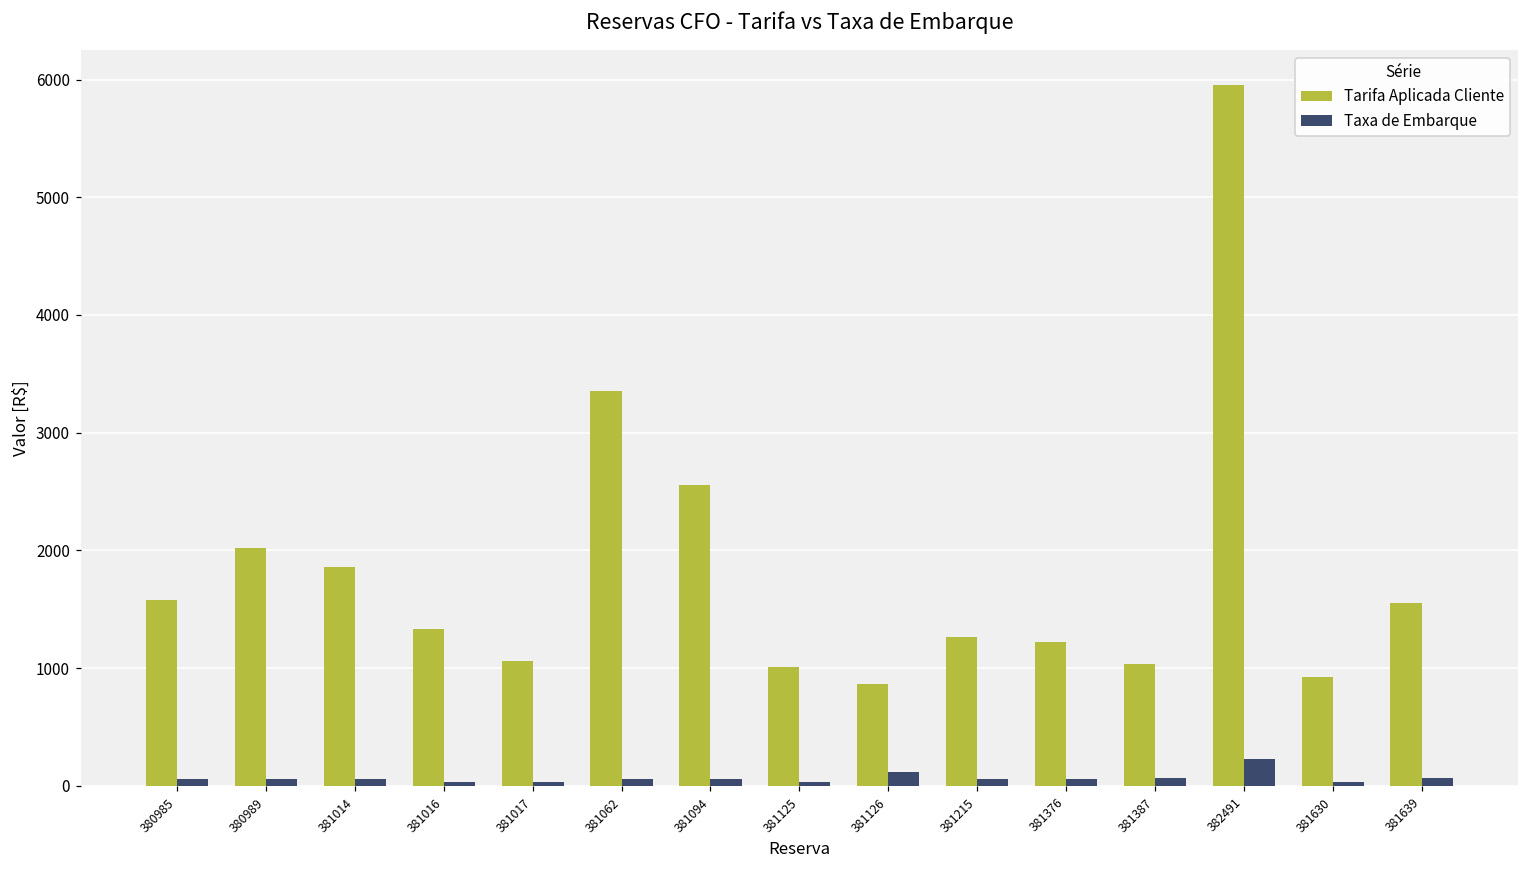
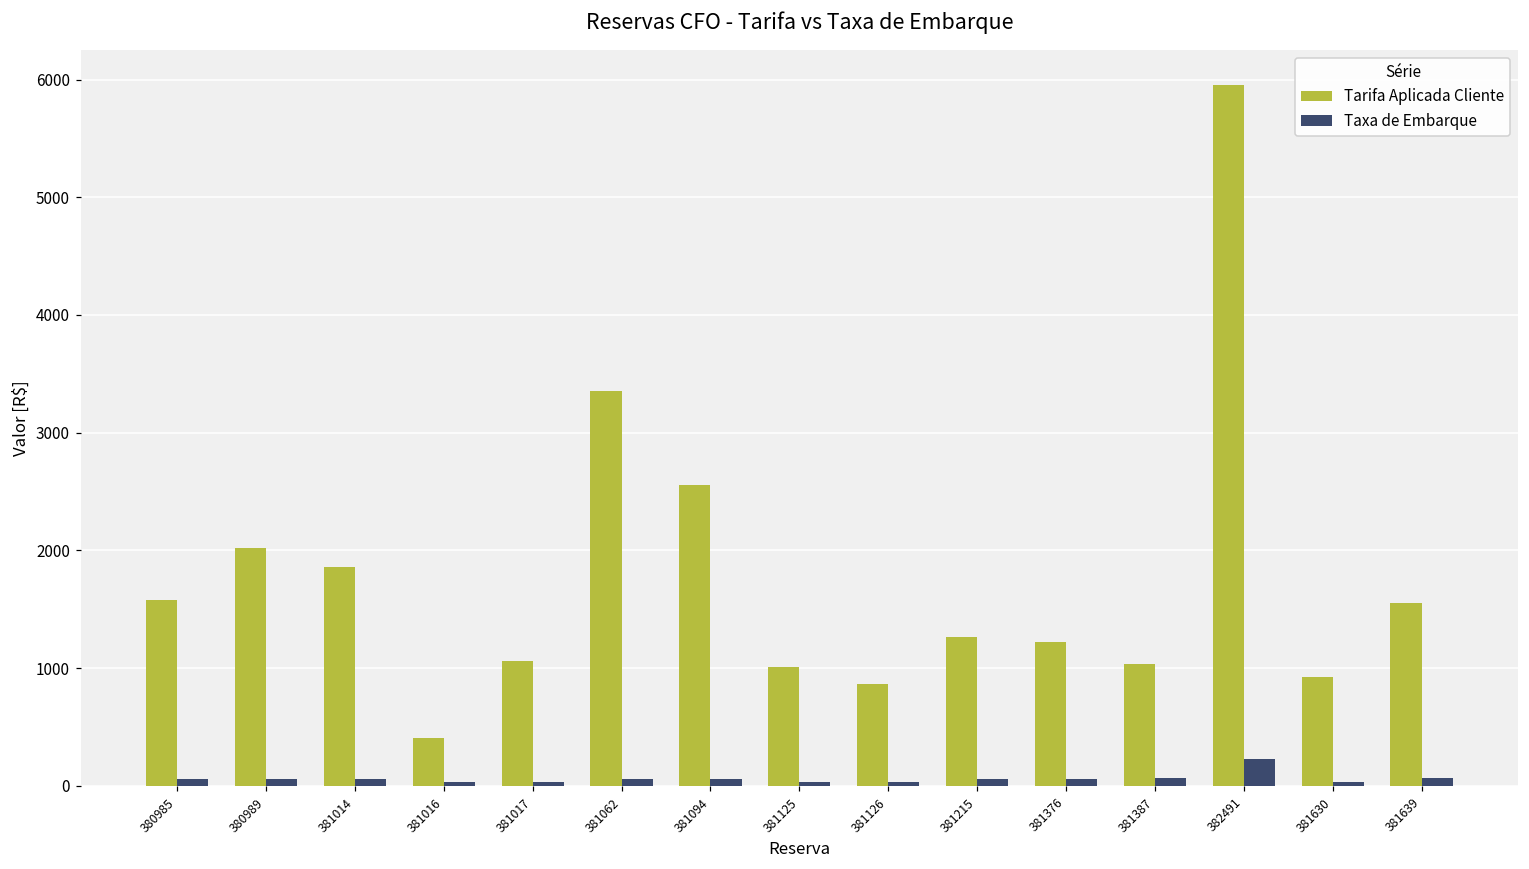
  {
    "Tarifa Aplicada Cliente": {
      "380985": 1580,
      "380989": 2020,
      "381014": 1860,
-     "381016": 1330,
+     "381016": 400,
      "381017": 1060,
      "381062": 3360,
      "381094": 2550,
      "381125": 1010,
      "381126": 860,
      "381215": 1260,
      "381376": 1220,
      "381387": 1030,
      "382491": 5950,
      "381630": 930,
      "381639": 1550
    },
    "Taxa de Embarque": {
      "380985": 60,
      "380989": 60,
      "381014": 50,
      "381016": 30,
      "381017": 30,
      "381062": 60,
      "381094": 60,
      "381125": 30,
-     "381126": 110,
+     "381126": 30,
      "381215": 60,
      "381376": 60,
      "381387": 60,
      "382491": 230,
      "381630": 30,
      "381639": 60
    }
  }
